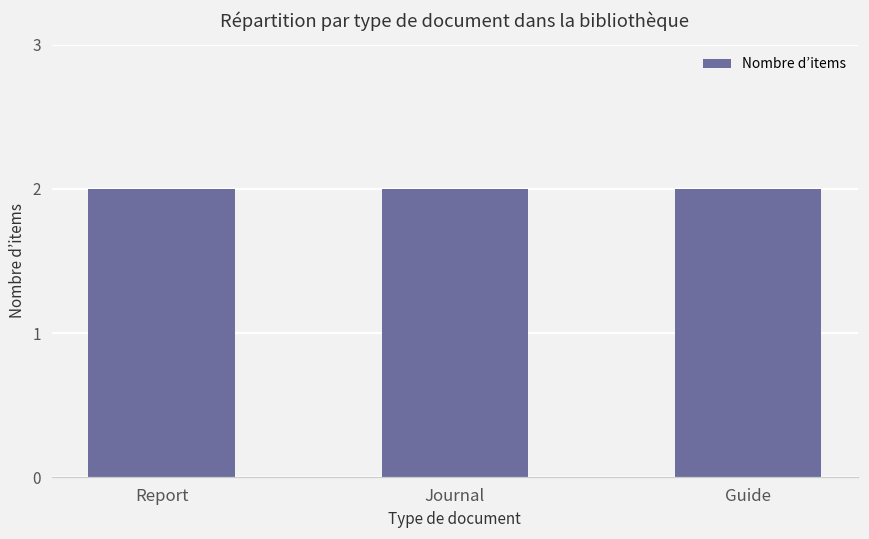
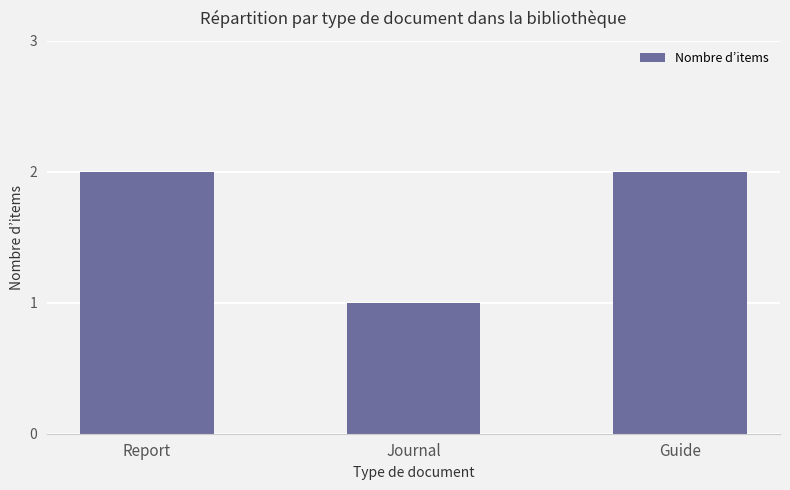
  {
    "Report": 2,
-   "Journal": 2,
+   "Journal": 1,
    "Guide": 2
  }
